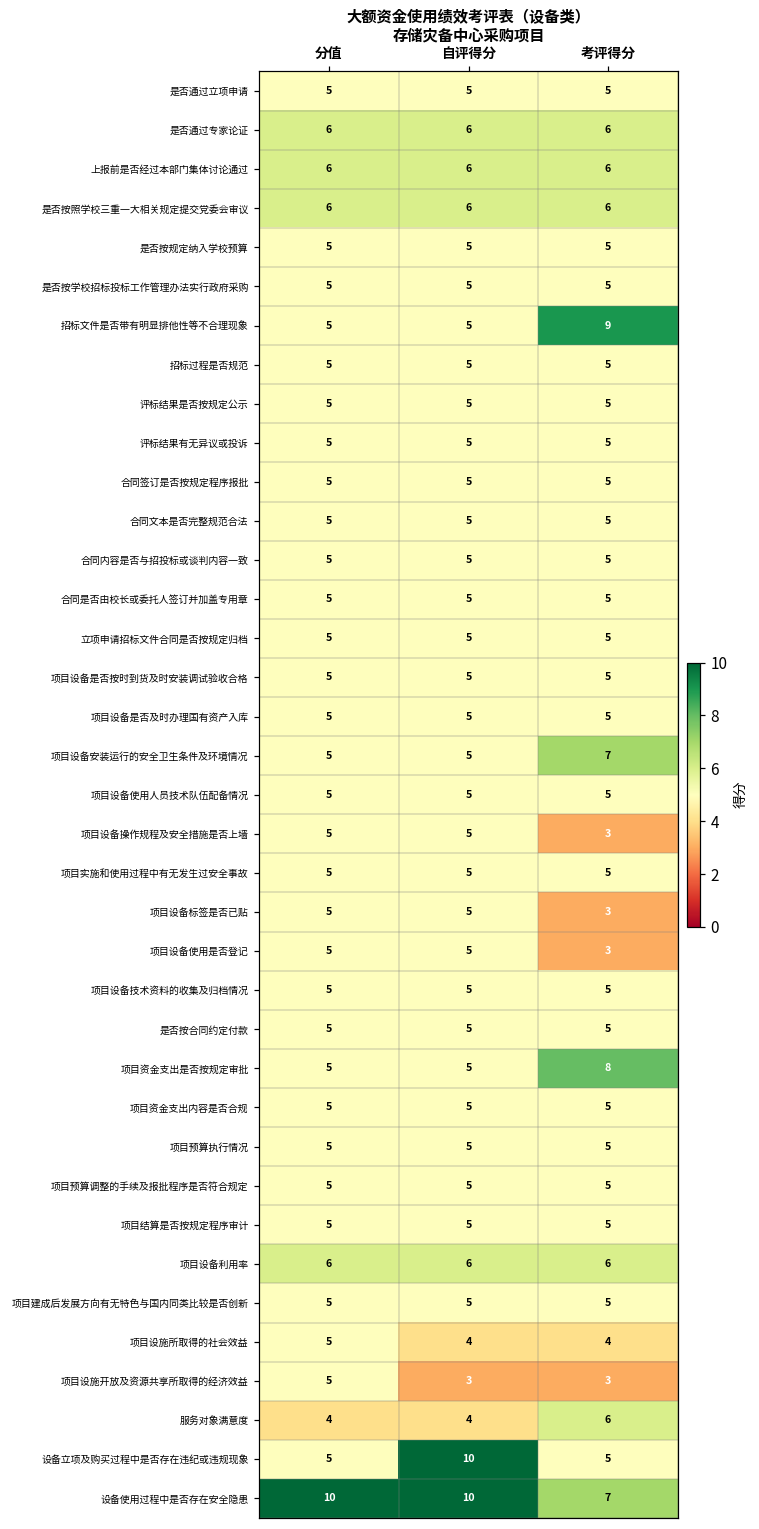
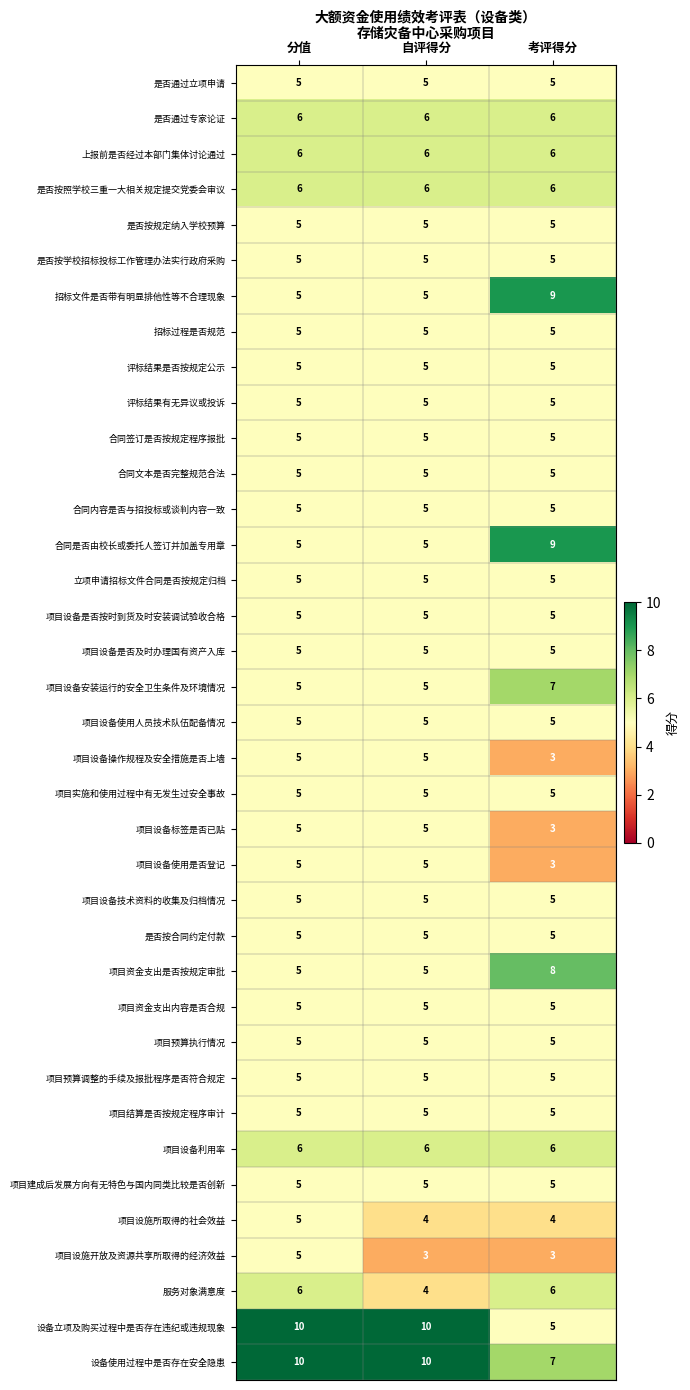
  {
    "是否通过立项申请": {
      "分值": 5,
      "自评得分": 5,
      "考评得分": 5
    },
    "是否通过专家论证": {
      "分值": 6,
      "自评得分": 6,
      "考评得分": 6
    },
    "上报前是否经过本部门集体讨论通过": {
      "分值": 6,
      "自评得分": 6,
      "考评得分": 6
    },
    "是否按照学校三重一大相关规定提交党委会审议": {
      "分值": 6,
      "自评得分": 6,
      "考评得分": 6
    },
    "是否按规定纳入学校预算": {
      "分值": 5,
      "自评得分": 5,
      "考评得分": 5
    },
    "是否按学校招标投标工作管理办法实行政府采购": {
      "分值": 5,
      "自评得分": 5,
      "考评得分": 5
    },
    "招标文件是否带有明显排他性等不合理现象": {
      "分值": 5,
      "自评得分": 5,
      "考评得分": 9
    },
    "招标过程是否规范": {
      "分值": 5,
      "自评得分": 5,
      "考评得分": 5
    },
    "评标结果是否按规定公示": {
      "分值": 5,
      "自评得分": 5,
      "考评得分": 5
    },
    "评标结果有无异议或投诉": {
      "分值": 5,
      "自评得分": 5,
      "考评得分": 5
    },
    "合同签订是否按规定程序报批": {
      "分值": 5,
      "自评得分": 5,
      "考评得分": 5
    },
    "合同文本是否完整规范合法": {
      "分值": 5,
      "自评得分": 5,
      "考评得分": 5
    },
    "合同内容是否与招投标或谈判内容一致": {
      "分值": 5,
      "自评得分": 5,
      "考评得分": 5
    },
    "合同是否由校长或委托人签订并加盖专用章": {
      "分值": 5,
      "自评得分": 5,
-     "考评得分": 5
+     "考评得分": 9
    },
    "立项申请招标文件合同是否按规定归档": {
      "分值": 5,
      "自评得分": 5,
      "考评得分": 5
    },
    "项目设备是否按时到货及时安装调试验收合格": {
      "分值": 5,
      "自评得分": 5,
      "考评得分": 5
    },
    "项目设备是否及时办理国有资产入库": {
      "分值": 5,
      "自评得分": 5,
      "考评得分": 5
    },
    "项目设备安装运行的安全卫生条件及环境情况": {
      "分值": 5,
      "自评得分": 5,
      "考评得分": 7
    },
    "项目设备使用人员技术队伍配备情况": {
      "分值": 5,
      "自评得分": 5,
      "考评得分": 5
    },
    "项目设备操作规程及安全措施是否上墙": {
      "分值": 5,
      "自评得分": 5,
      "考评得分": 3
    },
    "项目实施和使用过程中有无发生过安全事故": {
      "分值": 5,
      "自评得分": 5,
      "考评得分": 5
    },
    "项目设备标签是否已贴": {
      "分值": 5,
      "自评得分": 5,
      "考评得分": 3
    },
    "项目设备使用是否登记": {
      "分值": 5,
      "自评得分": 5,
      "考评得分": 3
    },
    "项目设备技术资料的收集及归档情况": {
      "分值": 5,
      "自评得分": 5,
      "考评得分": 5
    },
    "是否按合同约定付款": {
      "分值": 5,
      "自评得分": 5,
      "考评得分": 5
    },
    "项目资金支出是否按规定审批": {
      "分值": 5,
      "自评得分": 5,
      "考评得分": 8
    },
    "项目资金支出内容是否合规": {
      "分值": 5,
      "自评得分": 5,
      "考评得分": 5
    },
    "项目预算执行情况": {
      "分值": 5,
      "自评得分": 5,
      "考评得分": 5
    },
    "项目预算调整的手续及报批程序是否符合规定": {
      "分值": 5,
      "自评得分": 5,
      "考评得分": 5
    },
    "项目结算是否按规定程序审计": {
      "分值": 5,
      "自评得分": 5,
      "考评得分": 5
    },
    "项目设备利用率": {
      "分值": 6,
      "自评得分": 6,
      "考评得分": 6
    },
    "项目建成后发展方向有无特色与国内同类比较是否创新": {
      "分值": 5,
      "自评得分": 5,
      "考评得分": 5
    },
    "项目设施所取得的社会效益": {
      "分值": 5,
      "自评得分": 4,
      "考评得分": 4
    },
    "项目设施开放及资源共享所取得的经济效益": {
      "分值": 5,
      "自评得分": 3,
      "考评得分": 3
    },
    "服务对象满意度": {
-     "分值": 4,
+     "分值": 6,
      "自评得分": 4,
      "考评得分": 6
    },
    "设备立项及购买过程中是否存在违纪或违规现象": {
-     "分值": 5,
+     "分值": 10,
      "自评得分": 10,
      "考评得分": 5
    },
    "设备使用过程中是否存在安全隐患": {
      "分值": 10,
      "自评得分": 10,
      "考评得分": 7
    }
  }
